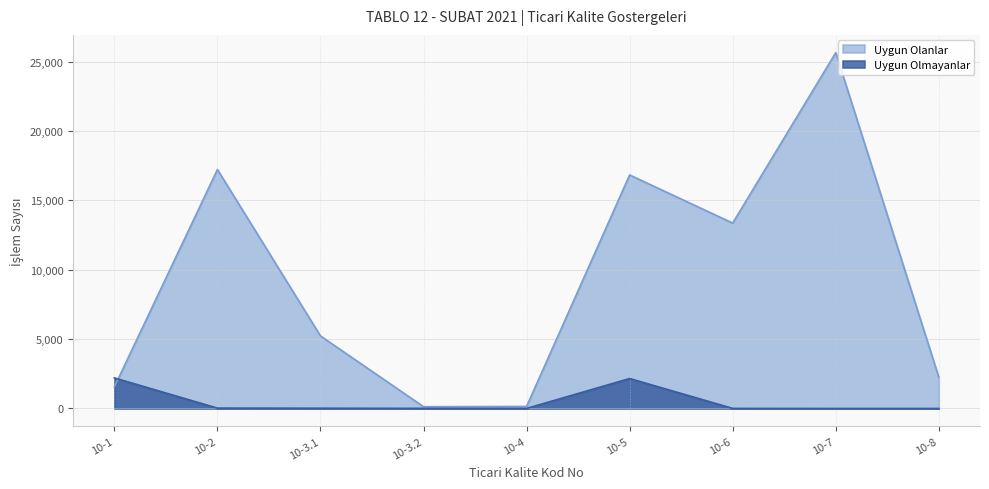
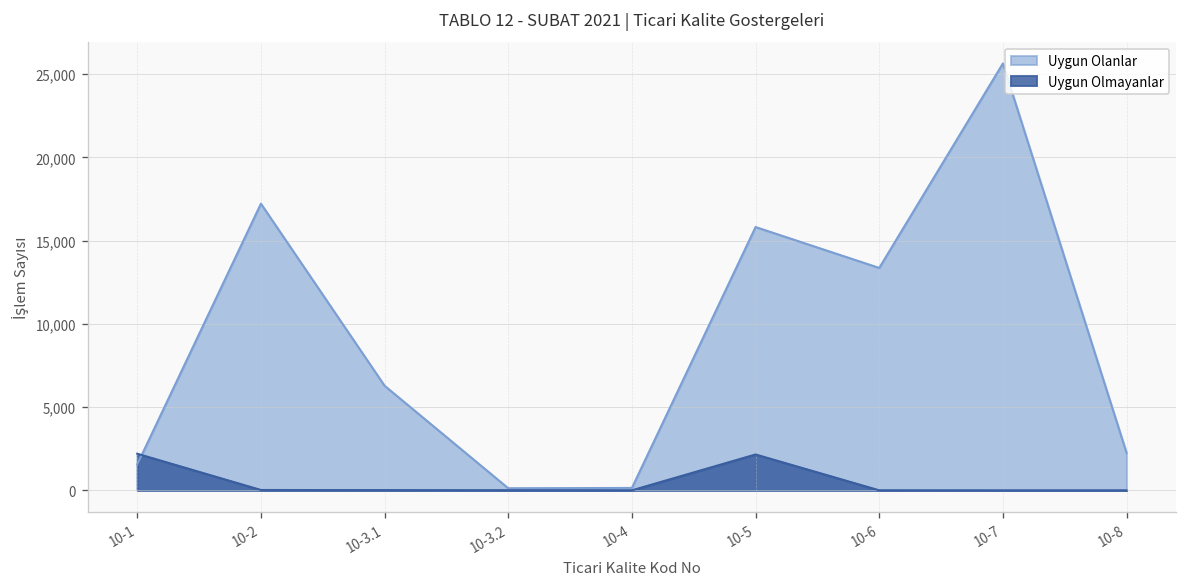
  {
    "Uygun Olanlar": {
      "10-1": "1,600",
      "10-2": "17,200",
-     "10-3.1": "5,200",
-     "10-5": "16,800",
+     "10-3.1": "6,300",
+     "10-5": "15,800",
      "10-6": "13,400",
      "10-7": "25,600",
      "10-8": "2,300"
    },
    "Uygun Olmayanlar": {
      "10-1": "2,200",
      "10-2": "0",
      "10-3.1": "0",
      "10-5": "2,200",
      "10-6": "0",
      "10-7": "0",
      "10-8": "0"
    }
  }
